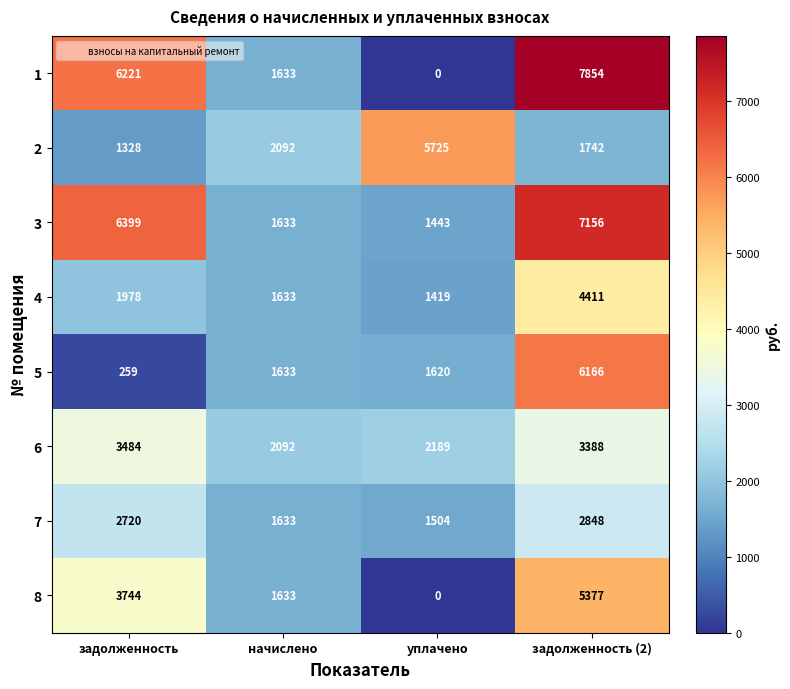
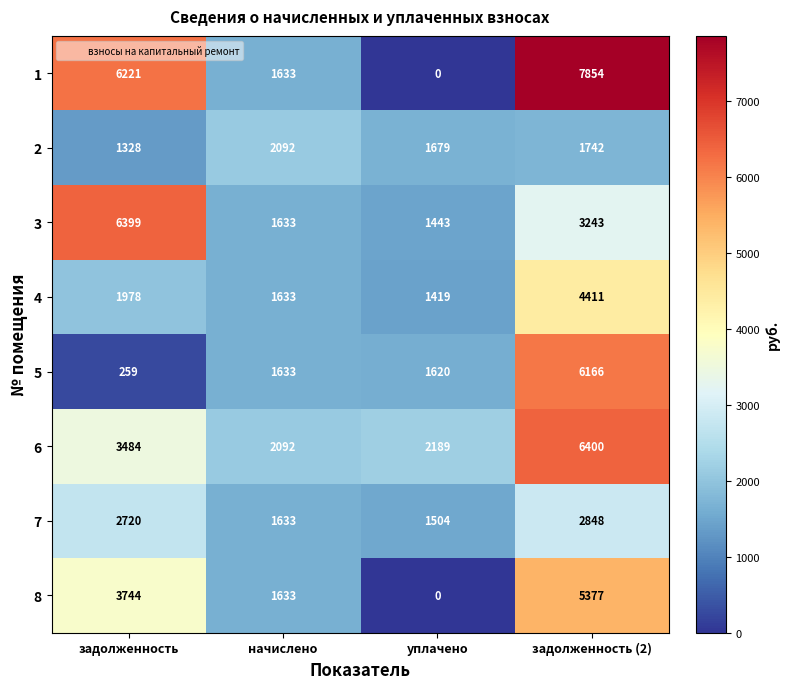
  {
    "1": {
      "задолженность": 6221,
      "начислено": 1633,
      "уплачено": 0,
      "задолженность (2)": 7854
    },
    "2": {
      "задолженность": 1328,
      "начислено": 2092,
-     "уплачено": 5725,
+     "уплачено": 1679,
      "задолженность (2)": 1742
    },
    "3": {
      "задолженность": 6399,
      "начислено": 1633,
      "уплачено": 1443,
-     "задолженность (2)": 7156
+     "задолженность (2)": 3243
    },
    "4": {
      "задолженность": 1978,
      "начислено": 1633,
      "уплачено": 1419,
      "задолженность (2)": 4411
    },
    "5": {
      "задолженность": 259,
      "начислено": 1633,
      "уплачено": 1620,
      "задолженность (2)": 6166
    },
    "6": {
      "задолженность": 3484,
      "начислено": 2092,
      "уплачено": 2189,
-     "задолженность (2)": 3388
+     "задолженность (2)": 6400
    },
    "7": {
      "задолженность": 2720,
      "начислено": 1633,
      "уплачено": 1504,
      "задолженность (2)": 2848
    },
    "8": {
      "задолженность": 3744,
      "начислено": 1633,
      "уплачено": 0,
      "задолженность (2)": 5377
    }
  }
